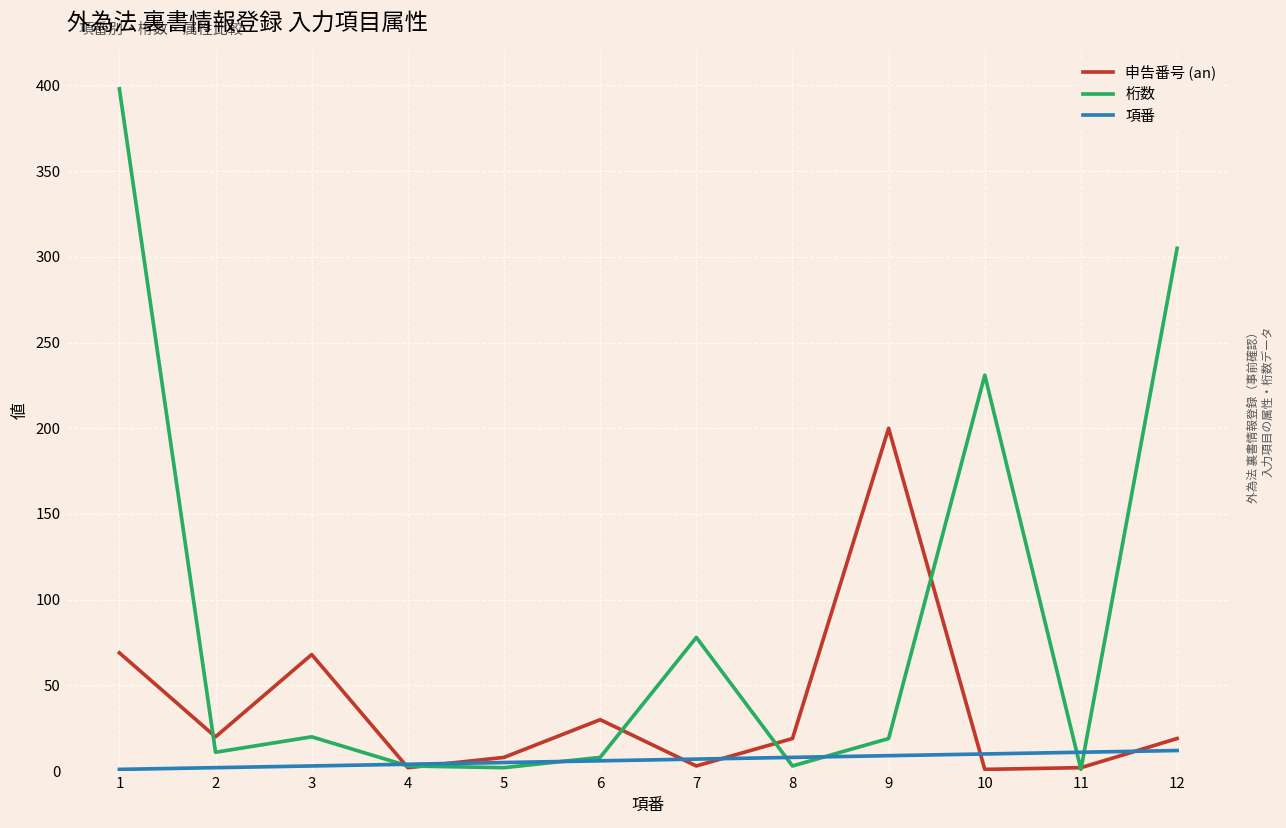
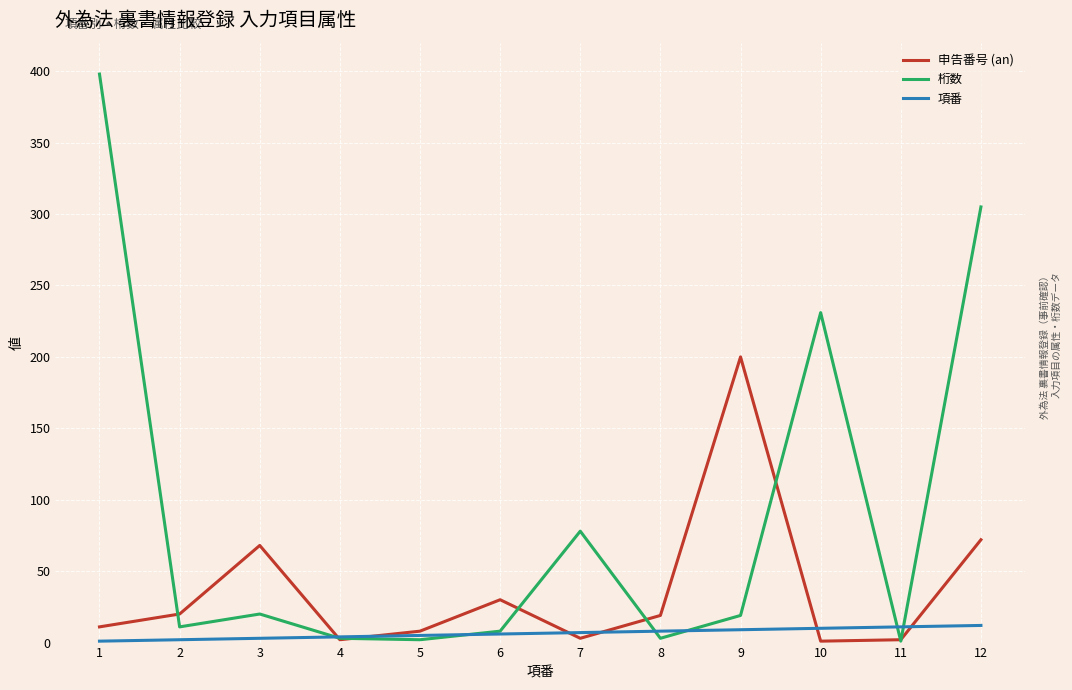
  {
    "申告番号 (an)": {
-     "1": 69,
+     "1": 11,
      "2": 20,
      "3": 68,
      "5": 8,
      "6": 30,
      "7": 3,
      "8": 19,
      "9": 200,
      "10": 1,
-     "12": 19
+     "12": 72
    },
    "桁数": {
      "1": 398,
      "2": 11,
      "3": 20,
      "5": 2,
      "6": 8,
      "7": 78,
      "8": 3,
      "9": 19,
      "10": 231,
      "12": 305
    },
    "項番": {
      "1": 1,
      "2": 2,
      "3": 3,
      "5": 5,
      "6": 6,
      "7": 7,
      "8": 8,
      "9": 9,
      "10": 10,
      "11": 11,
      "12": 12
    }
  }
